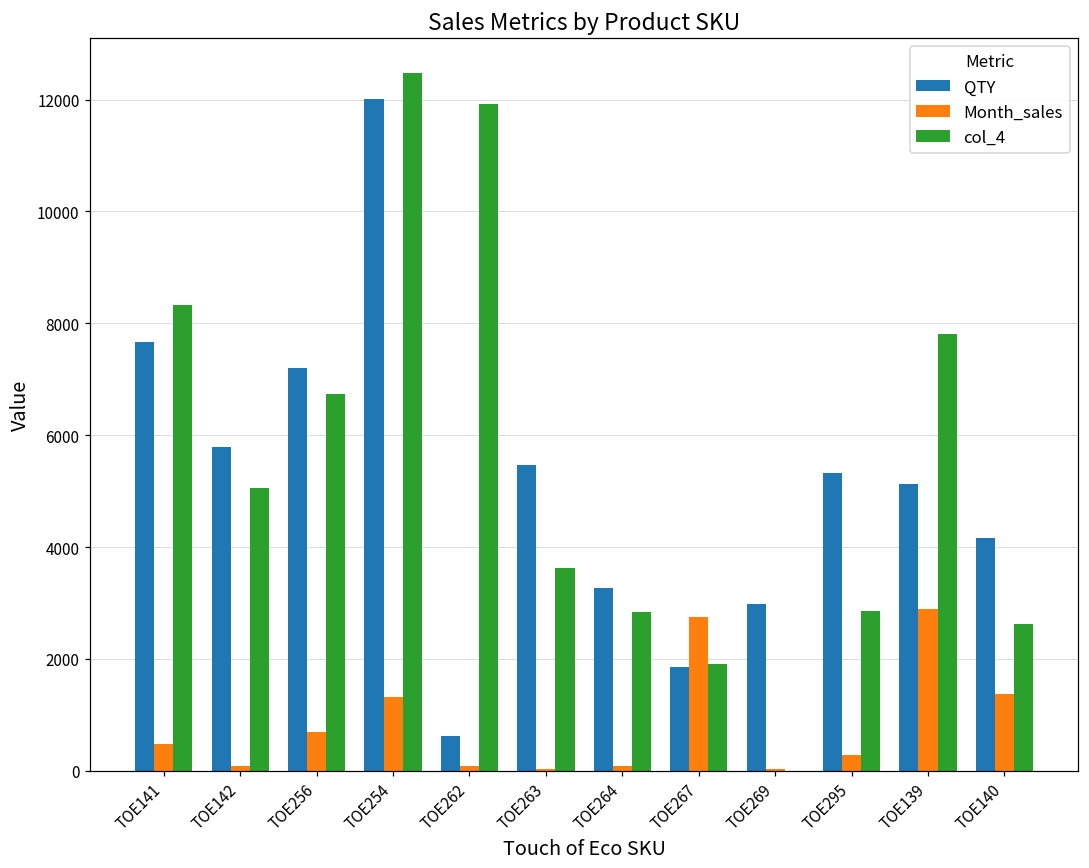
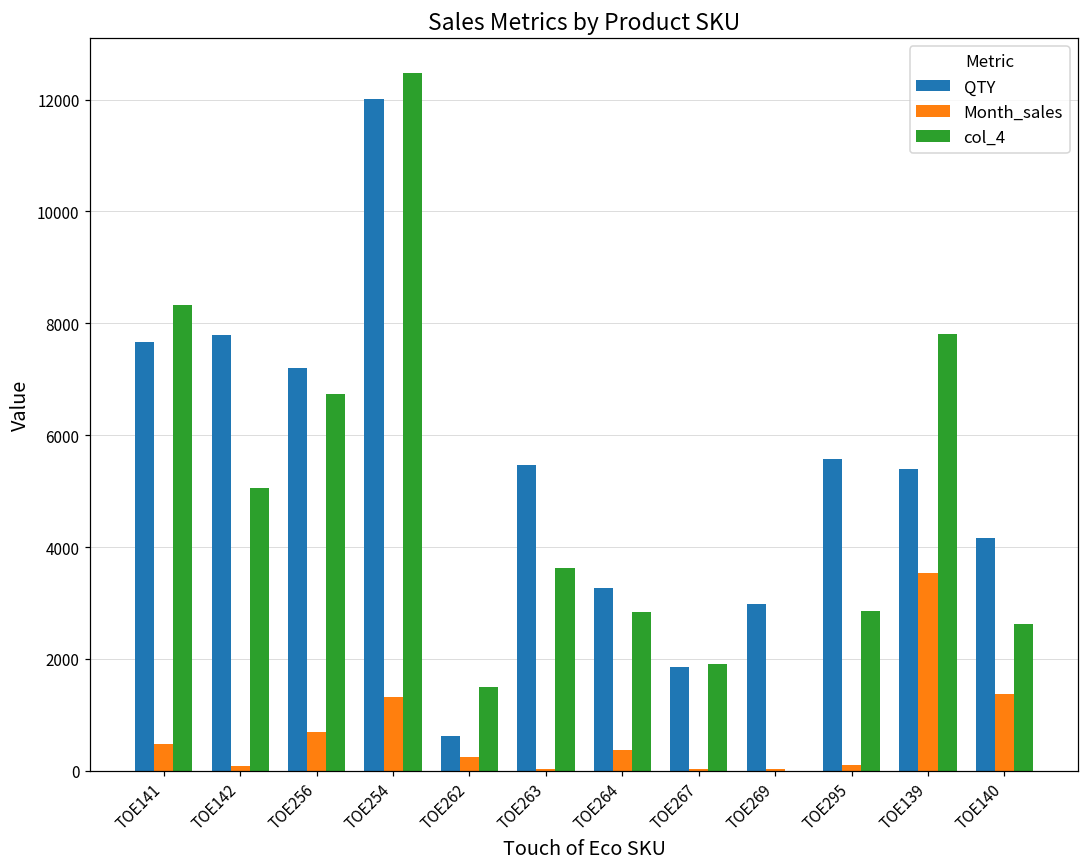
  {
    "QTY": {
      "TOE141": 7700,
-     "TOE142": 5800,
+     "TOE142": 7800,
      "TOE256": 7200,
      "TOE254": 12000,
      "TOE262": 600,
      "TOE263": 5500,
      "TOE264": 3300,
      "TOE267": 1900,
      "TOE269": 3000,
-     "TOE295": 5300,
-     "TOE139": 5100,
+     "TOE295": 5600,
+     "TOE139": 5400,
      "TOE140": 4200
    },
    "Month_sales": {
      "TOE141": 500,
      "TOE142": 100,
      "TOE256": 700,
      "TOE254": 1300,
-     "TOE262": 100,
-     "TOE264": 100,
-     "TOE267": 2700,
-     "TOE295": 300,
-     "TOE139": 2900,
+     "TOE262": 300,
+     "TOE264": 400,
+     "TOE267": 0,
+     "TOE295": 100,
+     "TOE139": 3500,
      "TOE140": 1400
    },
    "col_4": {
      "TOE141": 8300,
      "TOE142": 5100,
      "TOE256": 6700,
      "TOE254": 12500,
-     "TOE262": 11900,
+     "TOE262": 1500,
      "TOE263": 3600,
      "TOE264": 2800,
      "TOE267": 1900,
      "TOE269": 0,
      "TOE295": 2900,
      "TOE139": 7800,
      "TOE140": 2600
    }
  }
